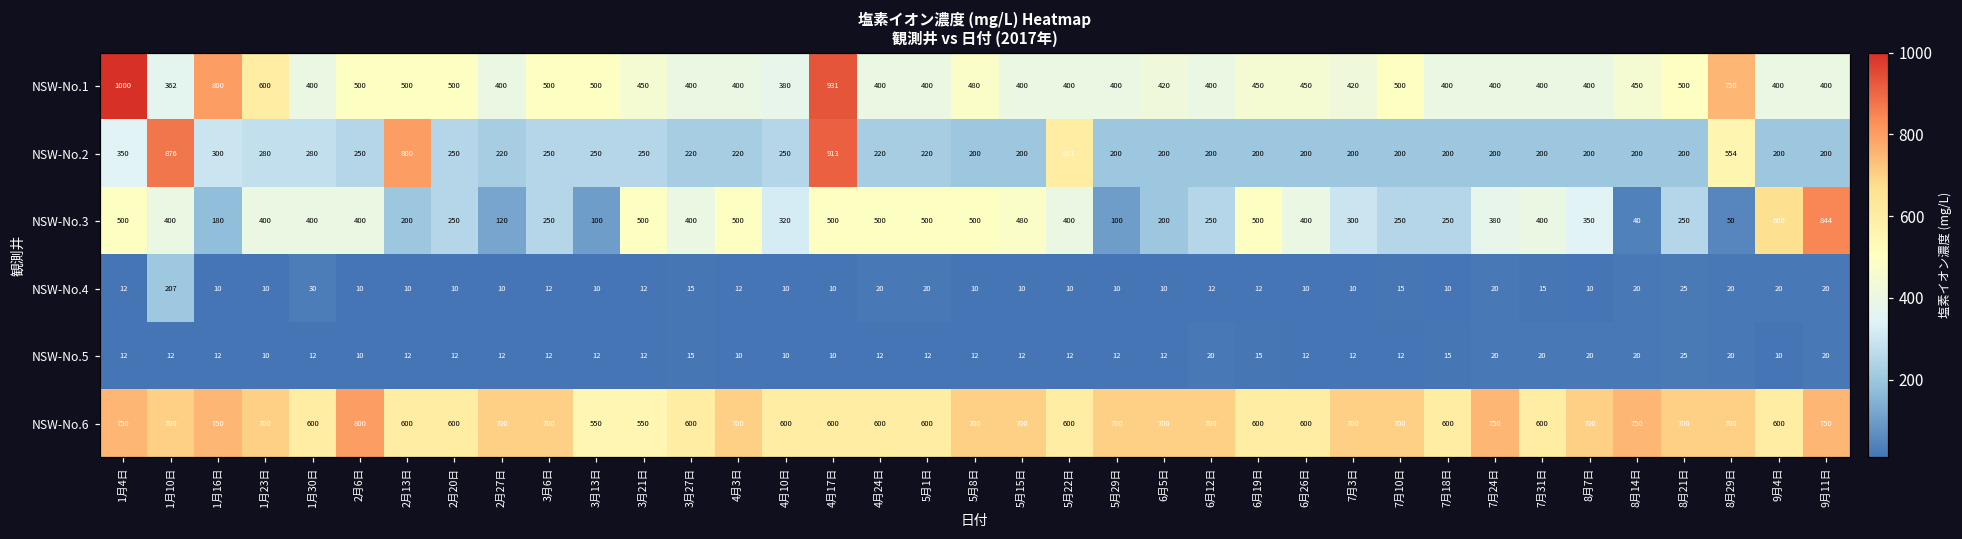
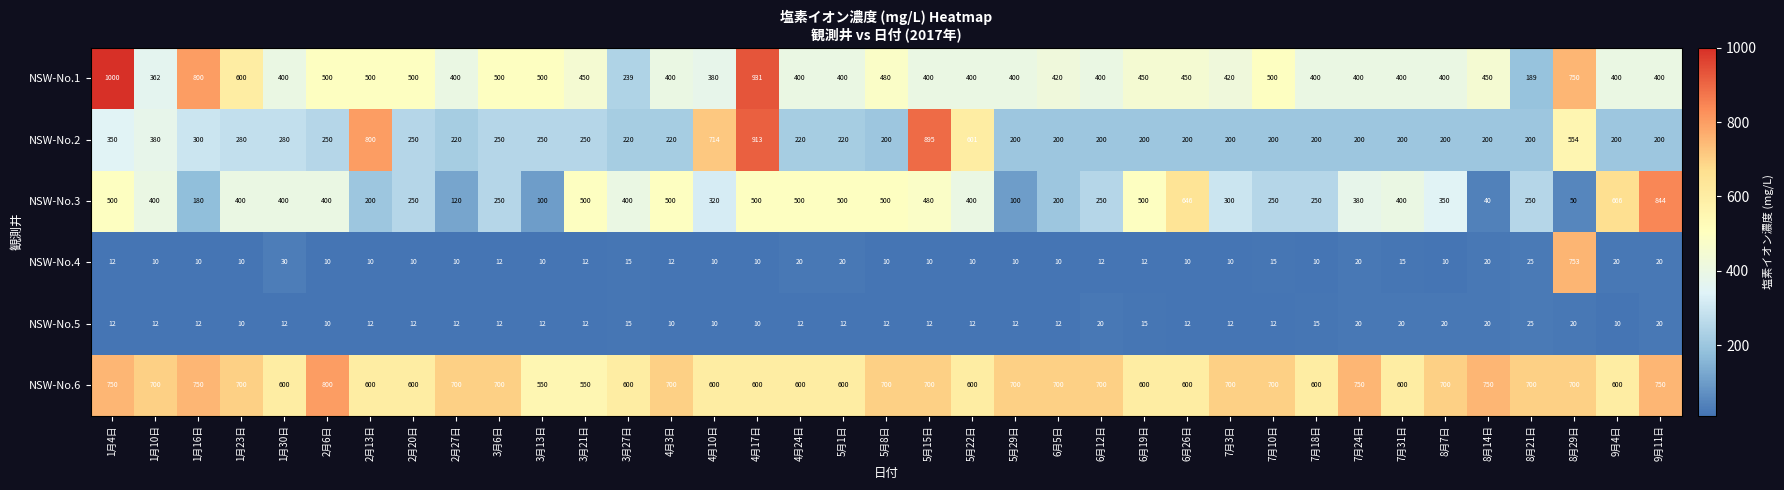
  {
    "NSW-No.1": {
      "1月4日": 1000,
      "1月10日": 362,
      "1月16日": 800,
      "1月23日": 600,
      "1月30日": 400,
      "2月6日": 500,
      "2月13日": 500,
      "2月20日": 500,
      "2月27日": 400,
      "3月6日": 500,
      "3月13日": 500,
      "3月21日": 450,
-     "3月27日": 400,
+     "3月27日": 239,
      "4月3日": 400,
      "4月10日": 380,
      "4月17日": 931,
      "4月24日": 400,
      "5月1日": 400,
      "5月8日": 480,
      "5月15日": 400,
      "5月22日": 400,
      "5月29日": 400,
      "6月5日": 420,
      "6月12日": 400,
      "6月19日": 450,
      "6月26日": 450,
      "7月3日": 420,
      "7月10日": 500,
      "7月18日": 400,
      "7月24日": 400,
      "7月31日": 400,
      "8月7日": 400,
      "8月14日": 450,
-     "8月21日": 500,
+     "8月21日": 189,
      "8月29日": 750,
      "9月4日": 400,
      "9月11日": 400
    },
    "NSW-No.2": {
      "1月4日": 350,
-     "1月10日": 876,
+     "1月10日": 380,
      "1月16日": 300,
      "1月23日": 280,
      "1月30日": 280,
      "2月6日": 250,
      "2月13日": 800,
      "2月20日": 250,
      "2月27日": 220,
      "3月6日": 250,
      "3月13日": 250,
      "3月21日": 250,
      "3月27日": 220,
      "4月3日": 220,
-     "4月10日": 250,
+     "4月10日": 714,
      "4月17日": 913,
      "4月24日": 220,
      "5月1日": 220,
      "5月8日": 200,
-     "5月15日": 200,
+     "5月15日": 895,
      "5月22日": 601,
      "5月29日": 200,
      "6月5日": 200,
      "6月12日": 200,
      "6月19日": 200,
      "6月26日": 200,
      "7月3日": 200,
      "7月10日": 200,
      "7月18日": 200,
      "7月24日": 200,
      "7月31日": 200,
      "8月7日": 200,
      "8月14日": 200,
      "8月21日": 200,
      "8月29日": 554,
      "9月4日": 200,
      "9月11日": 200
    },
    "NSW-No.3": {
      "1月4日": 500,
      "1月10日": 400,
      "1月16日": 180,
      "1月23日": 400,
      "1月30日": 400,
      "2月6日": 400,
      "2月13日": 200,
      "2月20日": 250,
      "2月27日": 120,
      "3月6日": 250,
      "3月13日": 100,
      "3月21日": 500,
      "3月27日": 400,
      "4月3日": 500,
      "4月10日": 320,
      "4月17日": 500,
      "4月24日": 500,
      "5月1日": 500,
      "5月8日": 500,
      "5月15日": 480,
      "5月22日": 400,
      "5月29日": 100,
      "6月5日": 200,
      "6月12日": 250,
      "6月19日": 500,
-     "6月26日": 400,
+     "6月26日": 646,
      "7月3日": 300,
      "7月10日": 250,
      "7月18日": 250,
      "7月24日": 380,
      "7月31日": 400,
      "8月7日": 350,
      "8月14日": 40,
      "8月21日": 250,
      "8月29日": 50,
      "9月4日": 666,
      "9月11日": 844
    },
    "NSW-No.4": {
      "1月4日": 12,
-     "1月10日": 207,
+     "1月10日": 10,
      "1月16日": 10,
      "1月23日": 10,
      "1月30日": 30,
      "2月6日": 10,
      "2月13日": 10,
      "2月20日": 10,
      "2月27日": 10,
      "3月6日": 12,
      "3月13日": 10,
      "3月21日": 12,
      "3月27日": 15,
      "4月3日": 12,
      "4月10日": 10,
      "4月17日": 10,
      "4月24日": 20,
      "5月1日": 20,
      "5月8日": 10,
      "5月15日": 10,
      "5月22日": 10,
      "5月29日": 10,
      "6月5日": 10,
      "6月12日": 12,
      "6月19日": 12,
      "6月26日": 10,
      "7月3日": 10,
      "7月10日": 15,
      "7月18日": 10,
      "7月24日": 20,
      "7月31日": 15,
      "8月7日": 10,
      "8月14日": 20,
      "8月21日": 25,
-     "8月29日": 20,
+     "8月29日": 753,
      "9月4日": 20,
      "9月11日": 20
    }
  }
